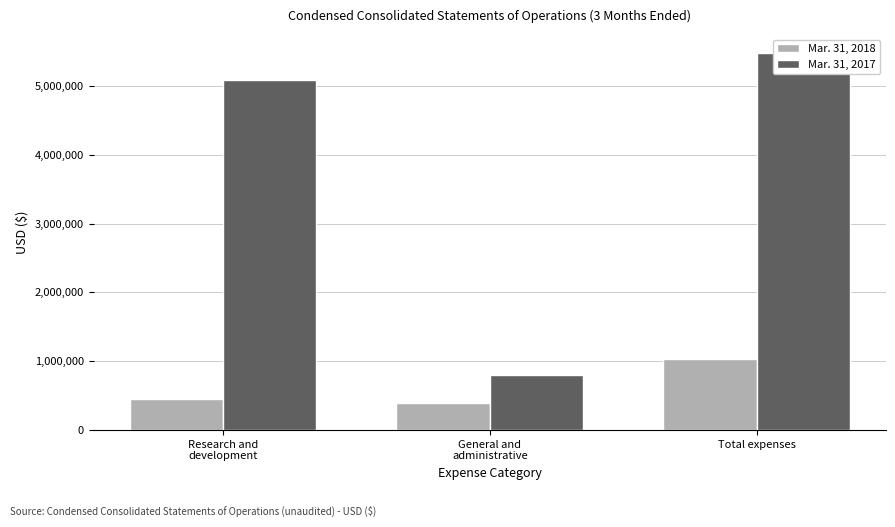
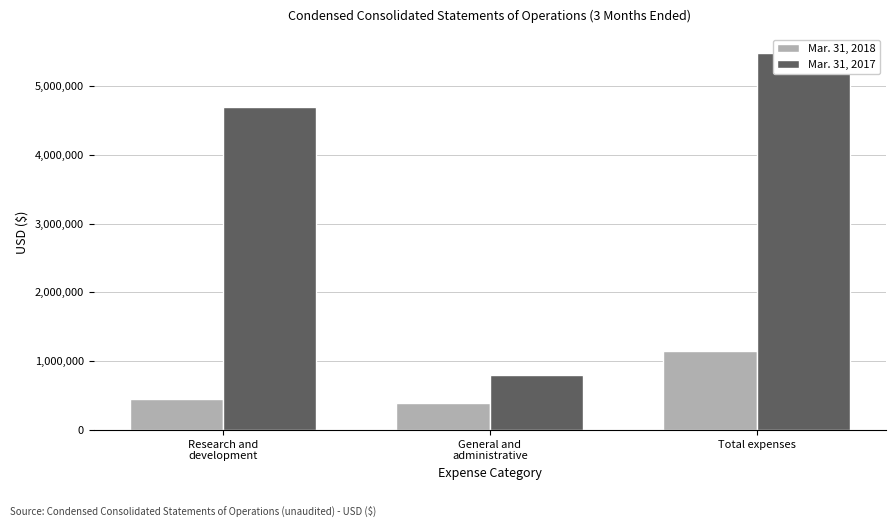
  {
    "Mar. 31, 2018": {
      "Research and development": "500,000",
      "General and administrative": "400,000",
-     "Total expenses": "1,000,000"
+     "Total expenses": "1,200,000"
    },
    "Mar. 31, 2017": {
-     "Research and development": "5,100,000",
+     "Research and development": "4,700,000",
      "General and administrative": "800,000"
    }
  }
